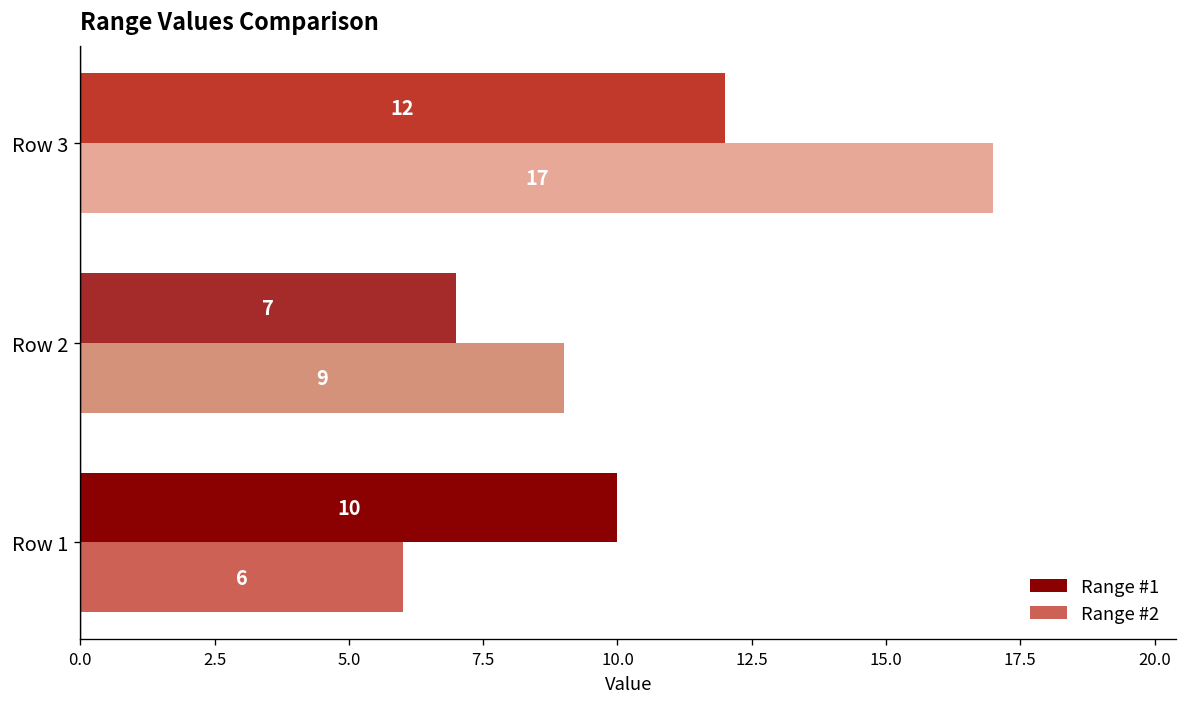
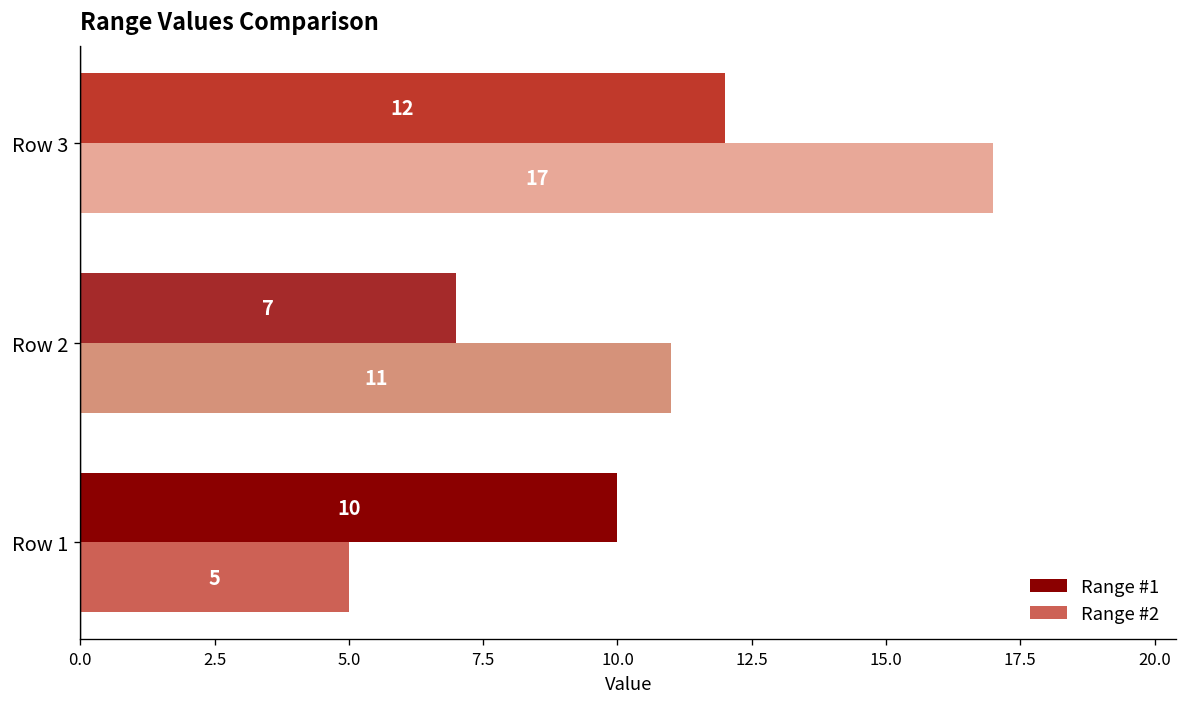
  {
    "Range #1": {
      "Row 3": 12,
      "Row 2": 7,
      "Row 1": 10
    },
    "Range #2": {
      "Row 3": 17,
-     "Row 2": 9,
-     "Row 1": 6
+     "Row 2": 11,
+     "Row 1": 5
    }
  }
